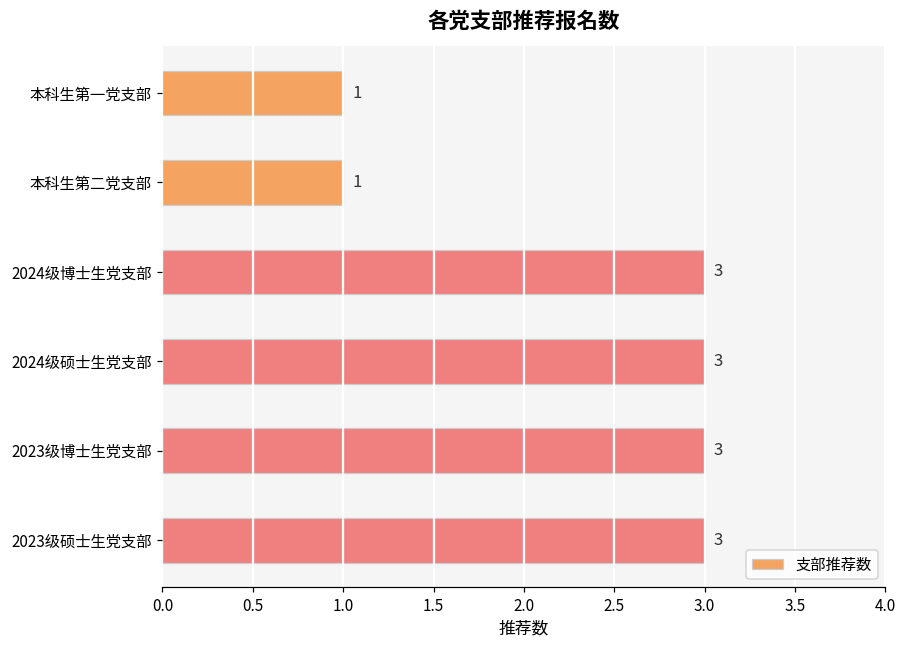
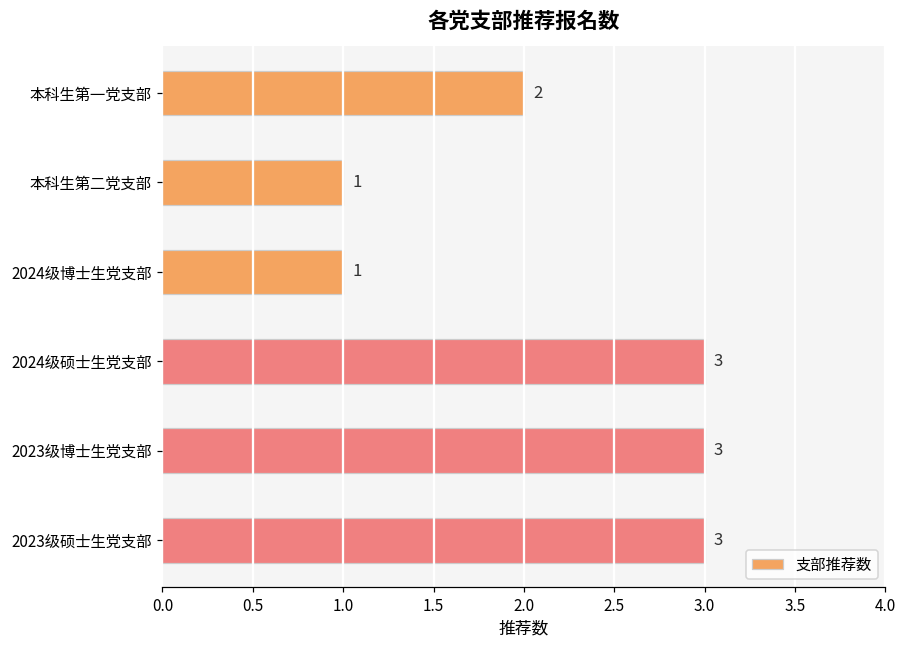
  {
-   "本科生第一党支部": 1,
+   "本科生第一党支部": 2,
    "本科生第二党支部": 1,
-   "2024级博士生党支部": 3,
+   "2024级博士生党支部": 1,
    "2024级硕士生党支部": 3,
    "2023级博士生党支部": 3,
    "2023级硕士生党支部": 3
  }
